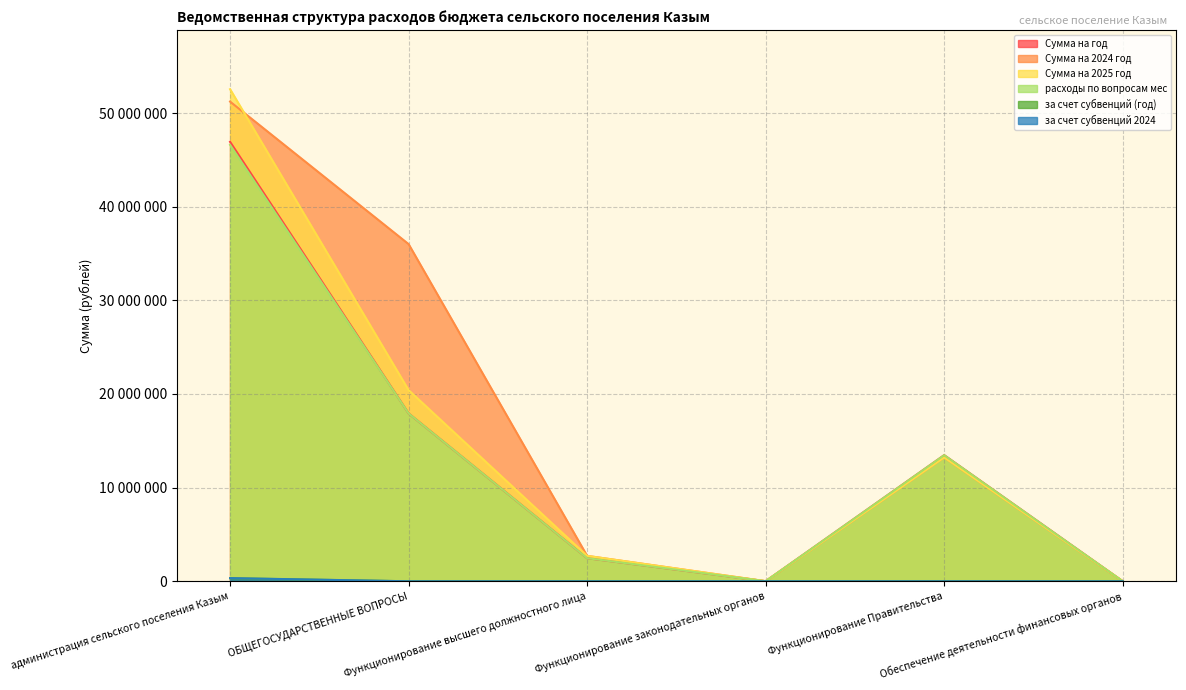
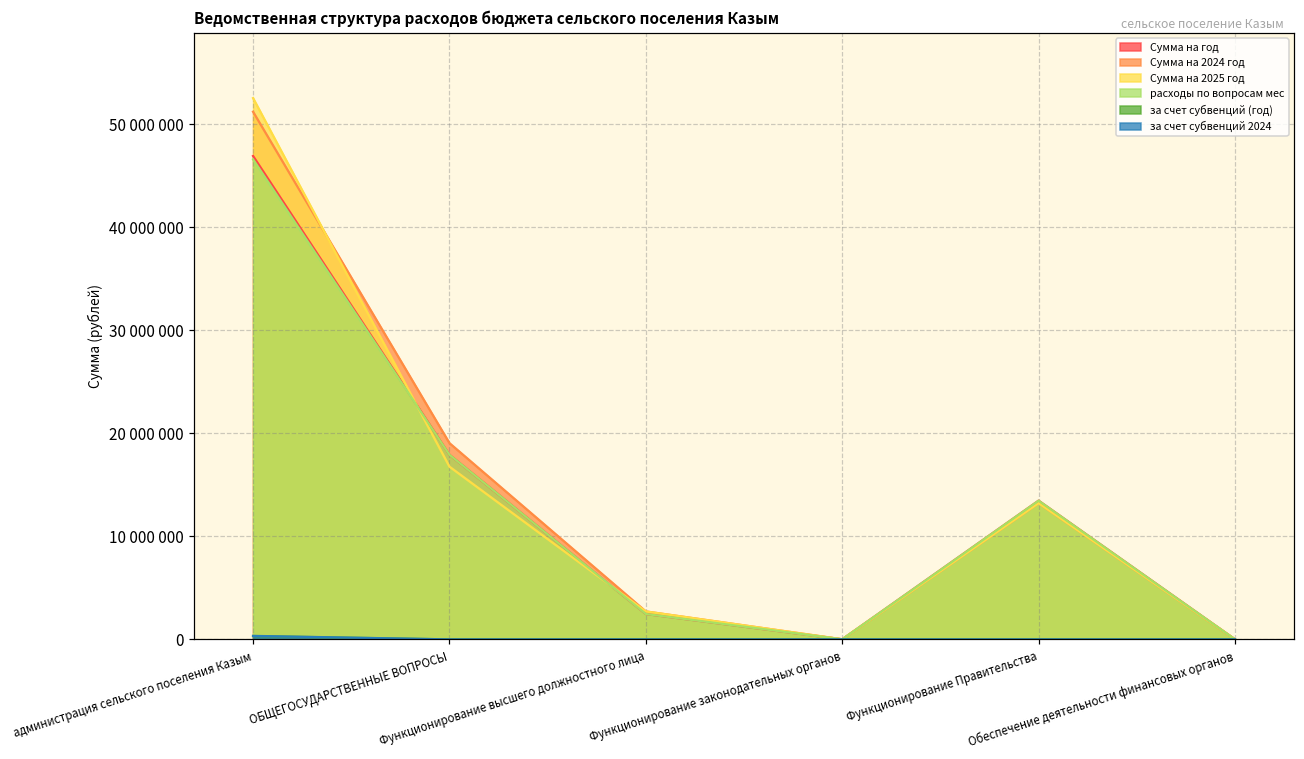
  {
    "Сумма на год": {
      "администрация сельского поселения Казым": 47000000
    },
    "Сумма на 2024 год": {
      "администрация сельского поселения Казым": 51000000,
-     "ОБЩЕГОСУДАРСТВЕННЫЕ ВОПРОСЫ": 36000000
+     "ОБЩЕГОСУДАРСТВЕННЫЕ ВОПРОСЫ": 19000000
    },
    "Сумма на 2025 год": {
      "администрация сельского поселения Казым": 53000000,
-     "ОБЩЕГОСУДАРСТВЕННЫЕ ВОПРОСЫ": 20000000
+     "ОБЩЕГОСУДАРСТВЕННЫЕ ВОПРОСЫ": 17000000
    },
    "расходы по вопросам мес": {
      "администрация сельского поселения Казым": 47000000
    },
    "за счет субвенций 2024": {
      "администрация сельского поселения Казым": 0,
      "ОБЩЕГОСУДАРСТВЕННЫЕ ВОПРОСЫ": 0,
      "Функционирование высшего должностного лица": 0,
      "Функционирование Правительства": 0
    }
  }
